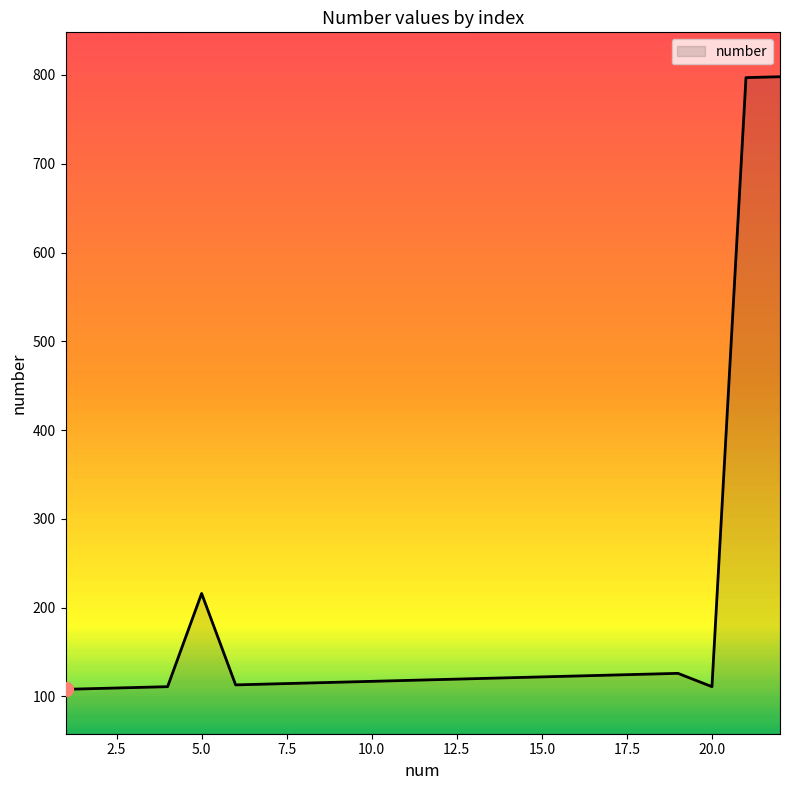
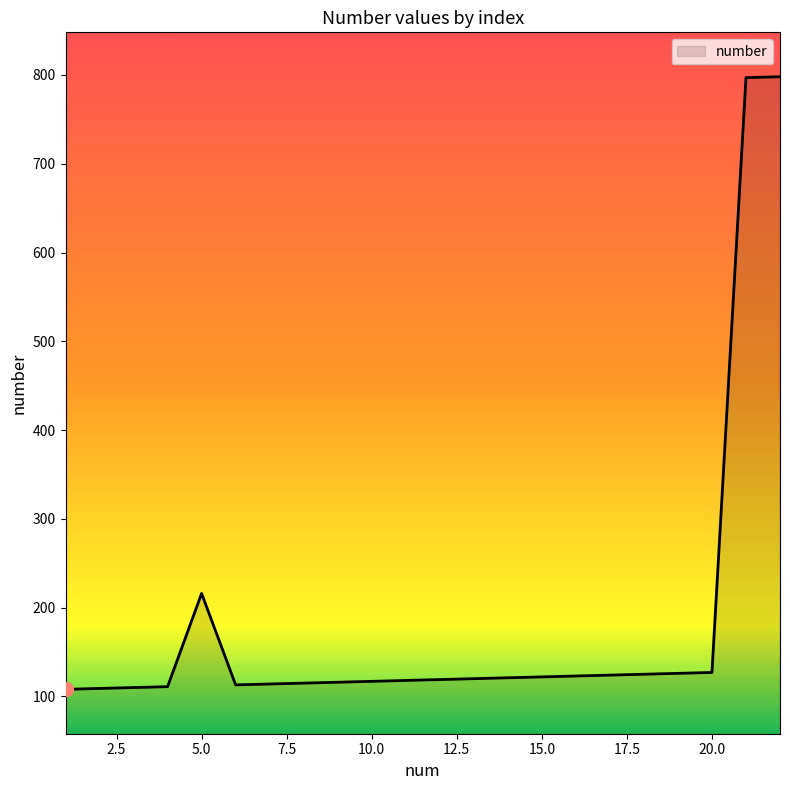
  {
    "number": {
      "5.0": 220,
      "10.0": 120,
      "15.0": 120,
-     "20.0": 110
+     "20.0": 130
    }
  }
